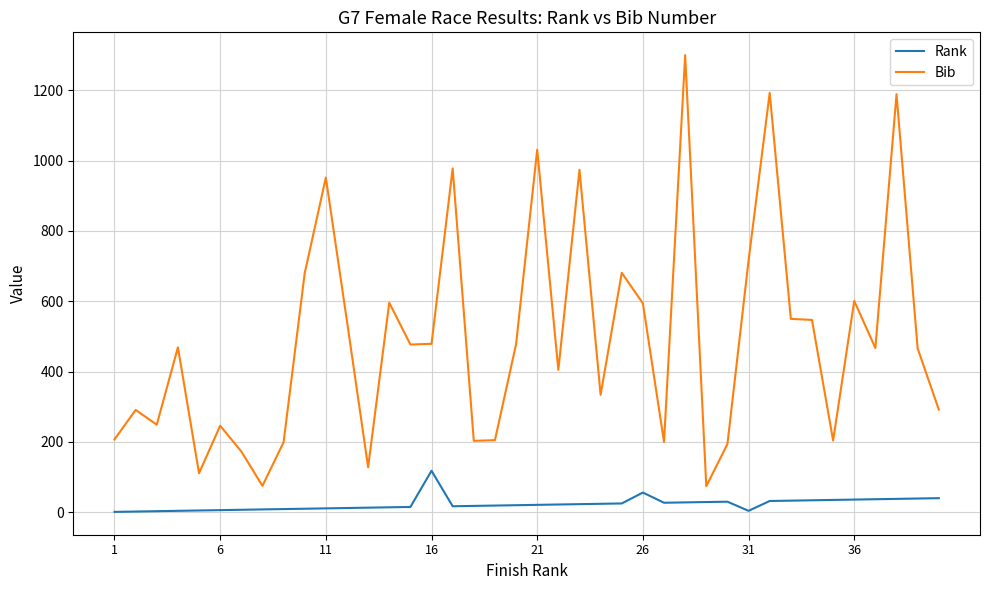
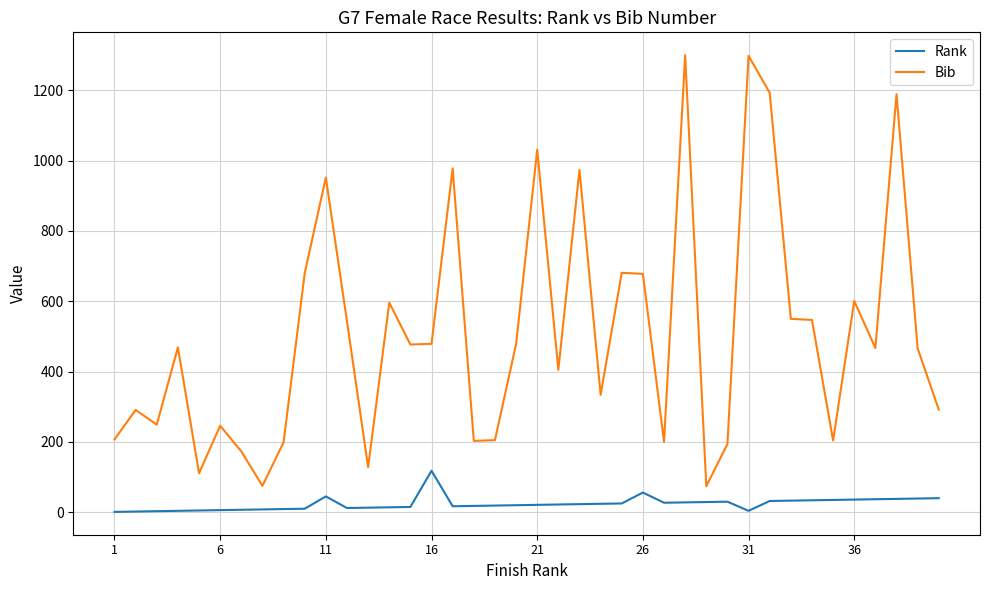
  {
    "Rank": {
      "1": 0,
      "6": 10,
-     "11": 10,
+     "11": 50,
      "16": 120,
      "21": 20,
      "26": 60,
      "31": 0,
      "36": 40
    },
    "Bib": {
      "1": 210,
      "6": 250,
      "11": 950,
      "16": 480,
      "21": 1030,
-     "26": 590,
-     "31": 720,
+     "26": 680,
+     "31": 1300,
      "36": 600
    }
  }
